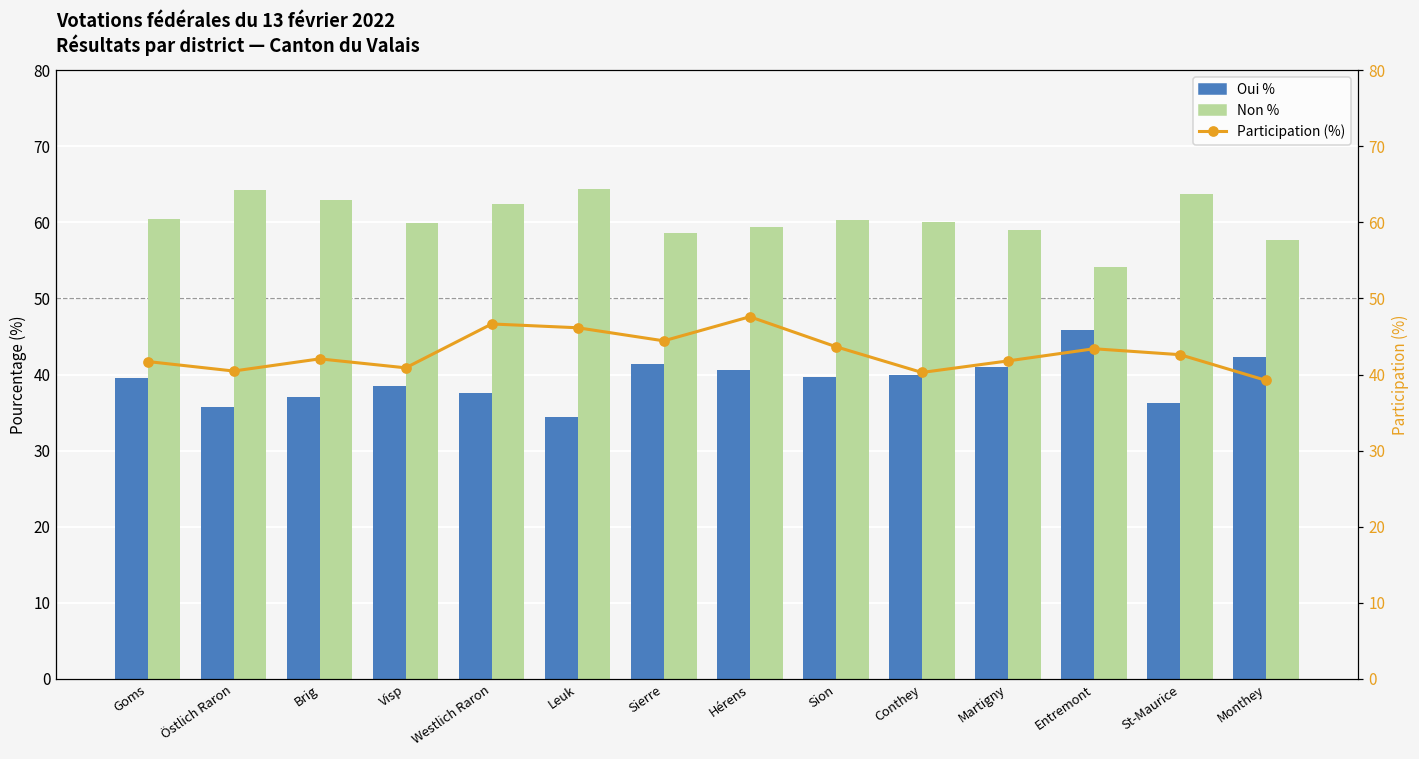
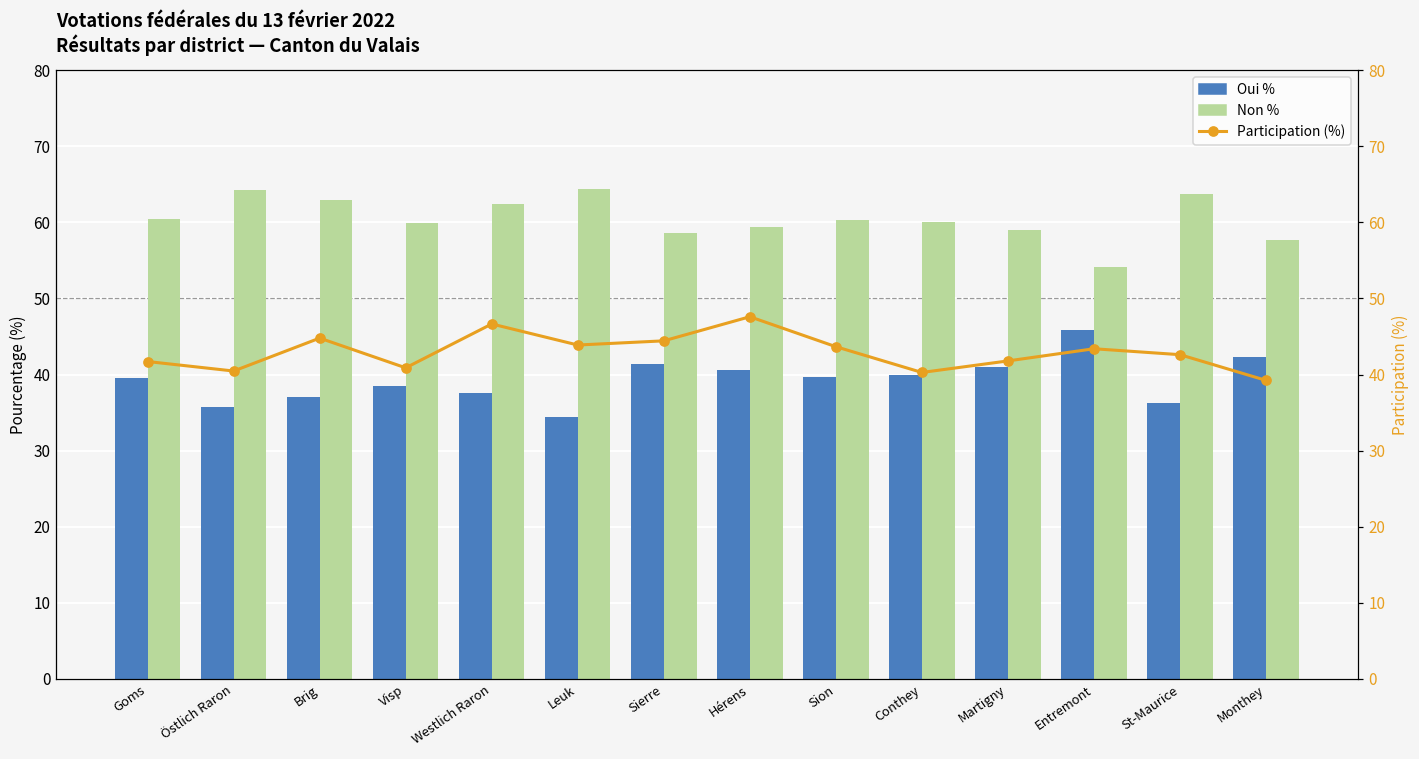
  {
    "Oui %": {
      "Goms": 40,
      "Östlich Raron": 36,
      "Brig": 37,
      "Visp": 39,
      "Westlich Raron": 38,
      "Leuk": 34,
      "Sierre": 41,
      "Hérens": 41,
      "Sion": 40,
      "Conthey": 40,
      "Martigny": 41,
      "Entremont": 46,
      "St-Maurice": 36,
      "Monthey": 42
    },
    "Non %": {
      "Goms": 60,
      "Östlich Raron": 64,
      "Brig": 63,
      "Visp": 60,
      "Westlich Raron": 62,
      "Leuk": 64,
      "Sierre": 59,
      "Hérens": 59,
      "Sion": 60,
      "Conthey": 60,
      "Martigny": 59,
      "Entremont": 54,
      "St-Maurice": 64,
      "Monthey": 58
    },
    "Participation (%)": {
      "Goms": 42,
      "Östlich Raron": 40,
-     "Brig": 42,
+     "Brig": 45,
      "Visp": 41,
      "Westlich Raron": 47,
-     "Leuk": 46,
+     "Leuk": 44,
      "Sierre": 44,
      "Hérens": 48,
      "Sion": 44,
      "Conthey": 40,
      "Martigny": 42,
      "Entremont": 43,
      "St-Maurice": 43,
      "Monthey": 39
    }
  }
